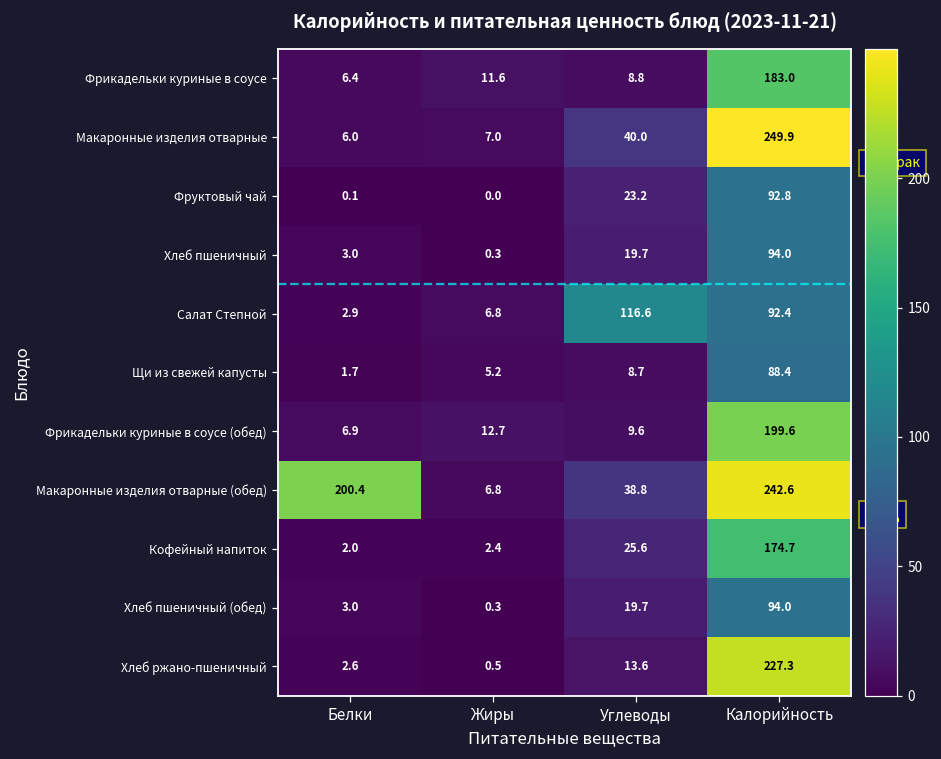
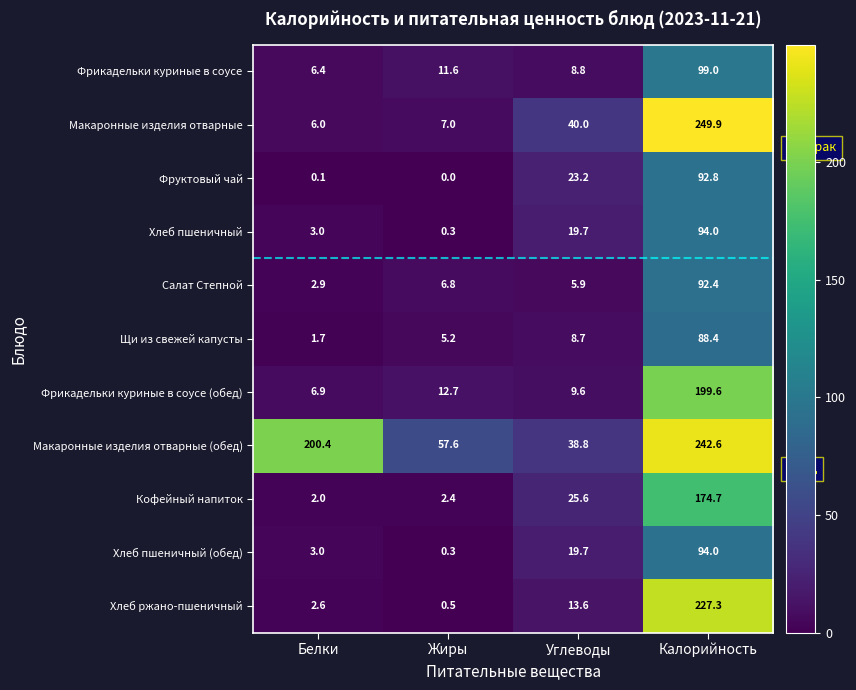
  {
    "Фрикадельки куриные в соусе": {
      "Белки": 6.4,
      "Жиры": 11.6,
      "Углеводы": 8.8,
-     "Калорийность": 183.0
+     "Калорийность": 99.0
    },
    "Макаронные изделия отварные": {
      "Белки": 6.0,
      "Жиры": 7.0,
      "Углеводы": 40.0,
      "Калорийность": 249.9
    },
    "Фруктовый чай": {
      "Белки": 0.1,
      "Жиры": 0.0,
      "Углеводы": 23.2,
      "Калорийность": 92.8
    },
    "Хлеб пшеничный": {
      "Белки": 3.0,
      "Жиры": 0.3,
      "Углеводы": 19.7,
      "Калорийность": 94.0
    },
    "Салат Степной": {
      "Белки": 2.9,
      "Жиры": 6.8,
-     "Углеводы": 116.6,
+     "Углеводы": 5.9,
      "Калорийность": 92.4
    },
    "Щи из свежей капусты": {
      "Белки": 1.7,
      "Жиры": 5.2,
      "Углеводы": 8.7,
      "Калорийность": 88.4
    },
    "Фрикадельки куриные в соусе (обед)": {
      "Белки": 6.9,
      "Жиры": 12.7,
      "Углеводы": 9.6,
      "Калорийность": 199.6
    },
    "Макаронные изделия отварные (обед)": {
      "Белки": 200.4,
-     "Жиры": 6.8,
+     "Жиры": 57.6,
      "Углеводы": 38.8,
      "Калорийность": 242.6
    },
    "Кофейный напиток": {
      "Белки": 2.0,
      "Жиры": 2.4,
      "Углеводы": 25.6,
      "Калорийность": 174.7
    },
    "Хлеб пшеничный (обед)": {
      "Белки": 3.0,
      "Жиры": 0.3,
      "Углеводы": 19.7,
      "Калорийность": 94.0
    },
    "Хлеб ржано-пшеничный": {
      "Белки": 2.6,
      "Жиры": 0.5,
      "Углеводы": 13.6,
      "Калорийность": 227.3
    }
  }
